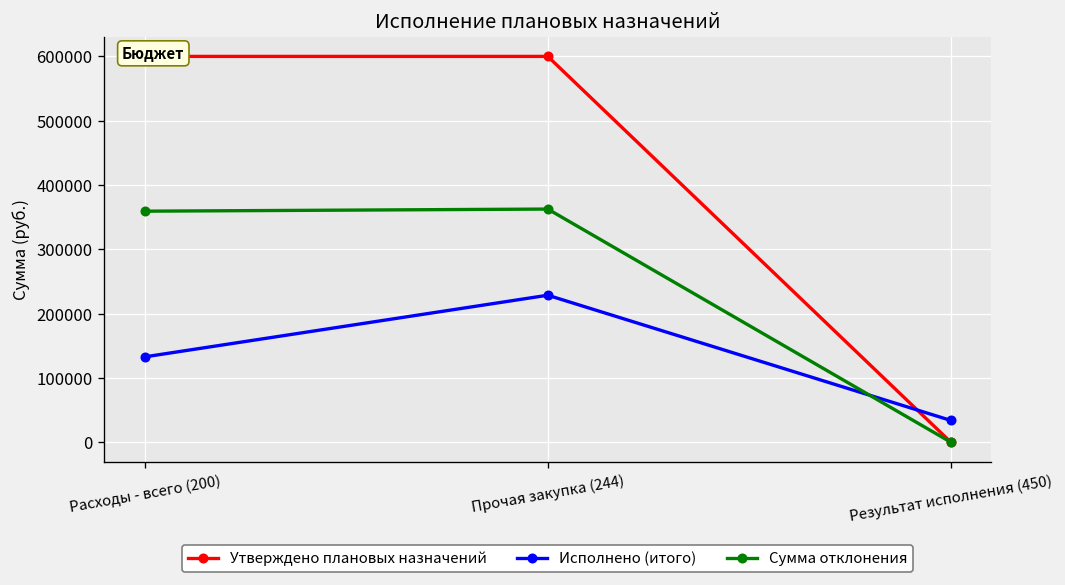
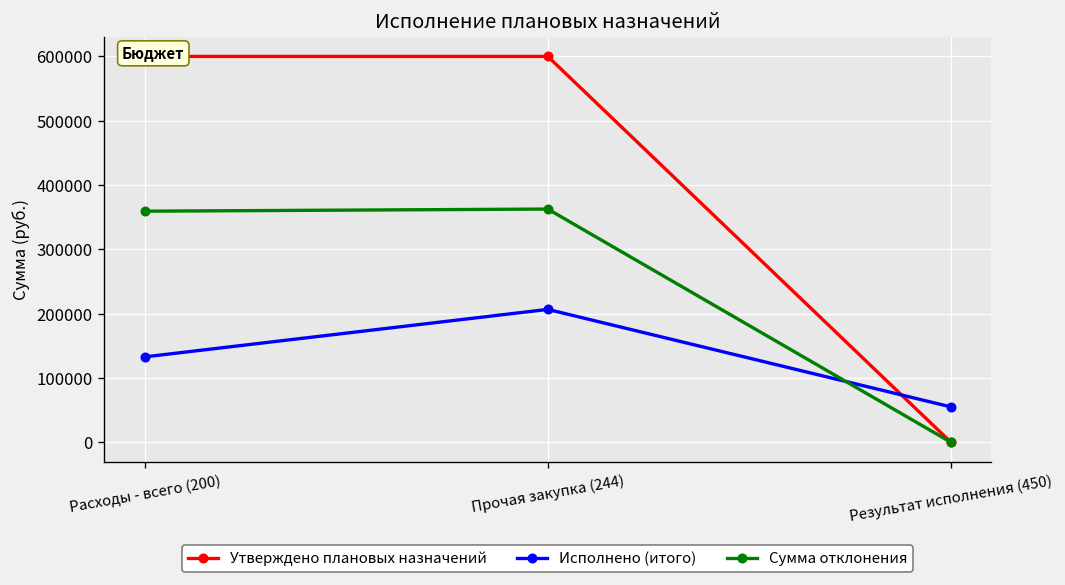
  {
    "Утверждено плановых назначений": {
      "Прочая закупка (244)": 600000
    },
    "Исполнено (итого)": {
      "Расходы - всего (200)": 130000,
-     "Прочая закупка (244)": 230000,
-     "Результат исполнения (450)": 30000
+     "Прочая закупка (244)": 210000,
+     "Результат исполнения (450)": 50000
    },
    "Сумма отклонения": {
      "Расходы - всего (200)": 360000,
      "Прочая закупка (244)": 360000
    }
  }
